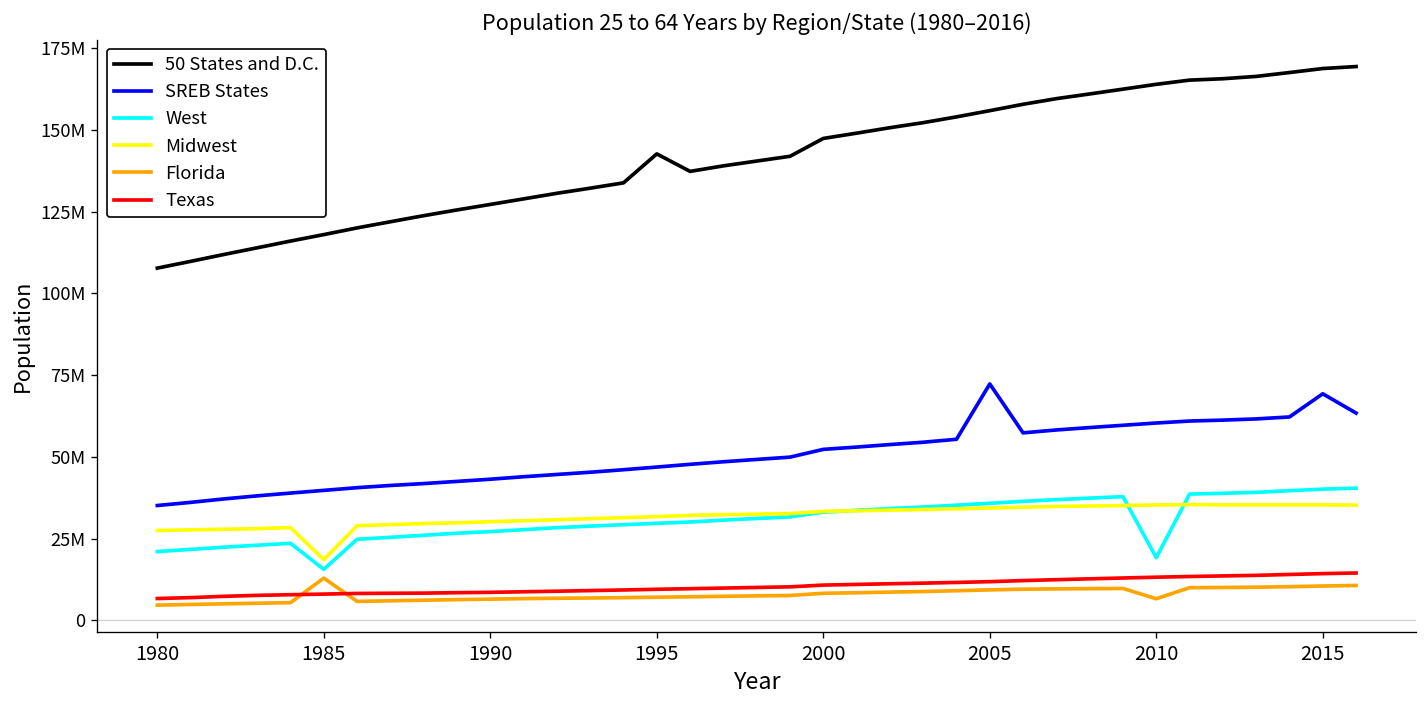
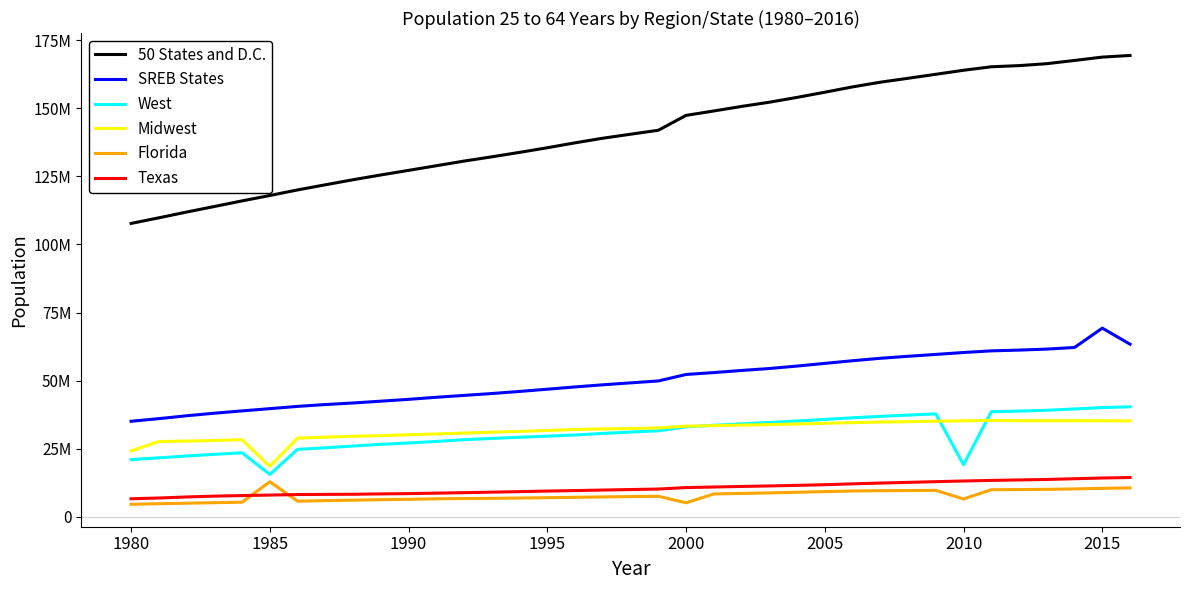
  {
    "50 States and D.C.": {
      "1980": 108000000,
      "1985": 118000000,
      "1990": 127000000,
-     "1995": 143000000,
+     "1995": 136000000,
      "2000": 147000000,
      "2005": 156000000,
      "2010": 164000000,
      "2015": 169000000
    },
    "SREB States": {
      "1980": 35000000,
      "1985": 40000000,
      "1990": 43000000,
      "1995": 47000000,
      "2000": 52000000,
-     "2005": 72000000,
+     "2005": 56000000,
      "2010": 60000000,
      "2015": 69000000
    },
    "West": {
      "1980": 21000000,
      "1985": 16000000,
      "1990": 27000000,
      "1995": 30000000,
      "2005": 36000000,
      "2010": 19000000,
      "2015": 40000000
    },
    "Midwest": {
-     "1980": 27000000,
+     "1980": 24000000,
      "1985": 19000000,
      "1990": 30000000,
      "1995": 32000000,
      "2005": 34000000,
      "2010": 35000000,
      "2015": 35000000
    },
    "Florida": {
      "1980": 5000000,
      "1985": 13000000,
      "1990": 6000000,
      "1995": 7000000,
-     "2000": 8000000,
+     "2000": 5000000,
      "2005": 9000000,
      "2010": 7000000,
      "2015": 10000000
    },
    "Texas": {
      "1980": 7000000,
      "1985": 8000000,
      "1990": 9000000,
      "1995": 9000000,
      "2000": 11000000,
      "2005": 12000000,
      "2010": 13000000,
      "2015": 14000000
    }
  }
